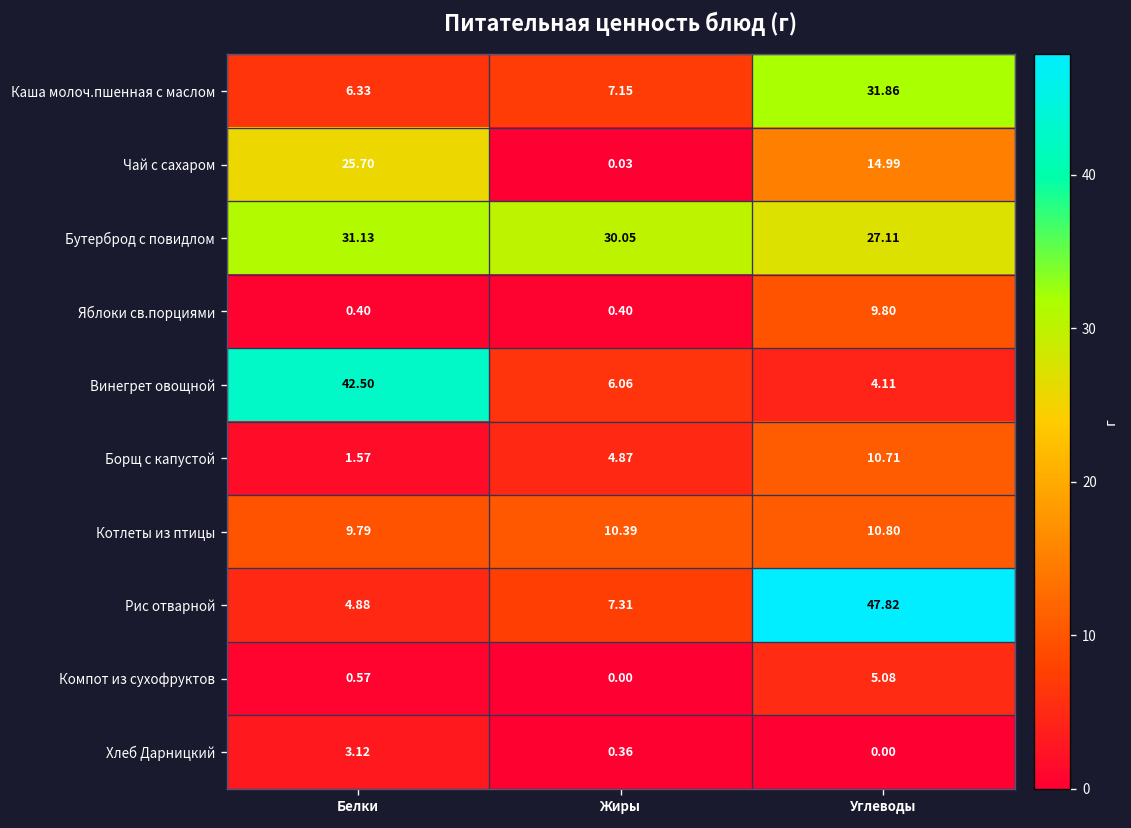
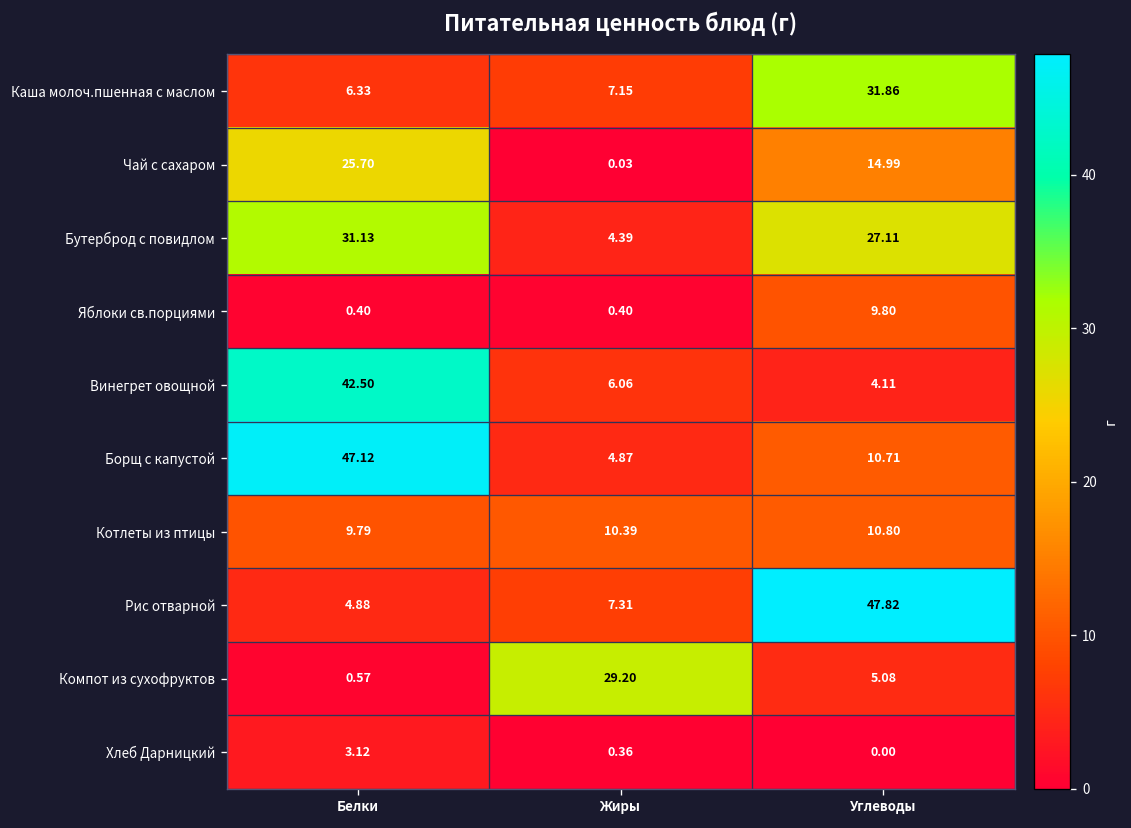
  {
    "Каша молоч.пшенная с маслом": {
      "Белки": 6.33,
      "Жиры": 7.15,
      "Углеводы": 31.86
    },
    "Чай с сахаром": {
      "Белки": 25.70,
      "Жиры": 0.03,
      "Углеводы": 14.99
    },
    "Бутерброд с повидлом": {
      "Белки": 31.13,
-     "Жиры": 30.05,
+     "Жиры": 4.39,
      "Углеводы": 27.11
    },
    "Яблоки св.порциями": {
      "Белки": 0.40,
      "Жиры": 0.40,
      "Углеводы": 9.80
    },
    "Винегрет овощной": {
      "Белки": 42.50,
      "Жиры": 6.06,
      "Углеводы": 4.11
    },
    "Борщ с капустой": {
-     "Белки": 1.57,
+     "Белки": 47.12,
      "Жиры": 4.87,
      "Углеводы": 10.71
    },
    "Котлеты из птицы": {
      "Белки": 9.79,
      "Жиры": 10.39,
      "Углеводы": 10.80
    },
    "Рис отварной": {
      "Белки": 4.88,
      "Жиры": 7.31,
      "Углеводы": 47.82
    },
    "Компот из сухофруктов": {
      "Белки": 0.57,
-     "Жиры": 0.00,
+     "Жиры": 29.20,
      "Углеводы": 5.08
    },
    "Хлеб Дарницкий": {
      "Белки": 3.12,
      "Жиры": 0.36,
      "Углеводы": 0.00
    }
  }
